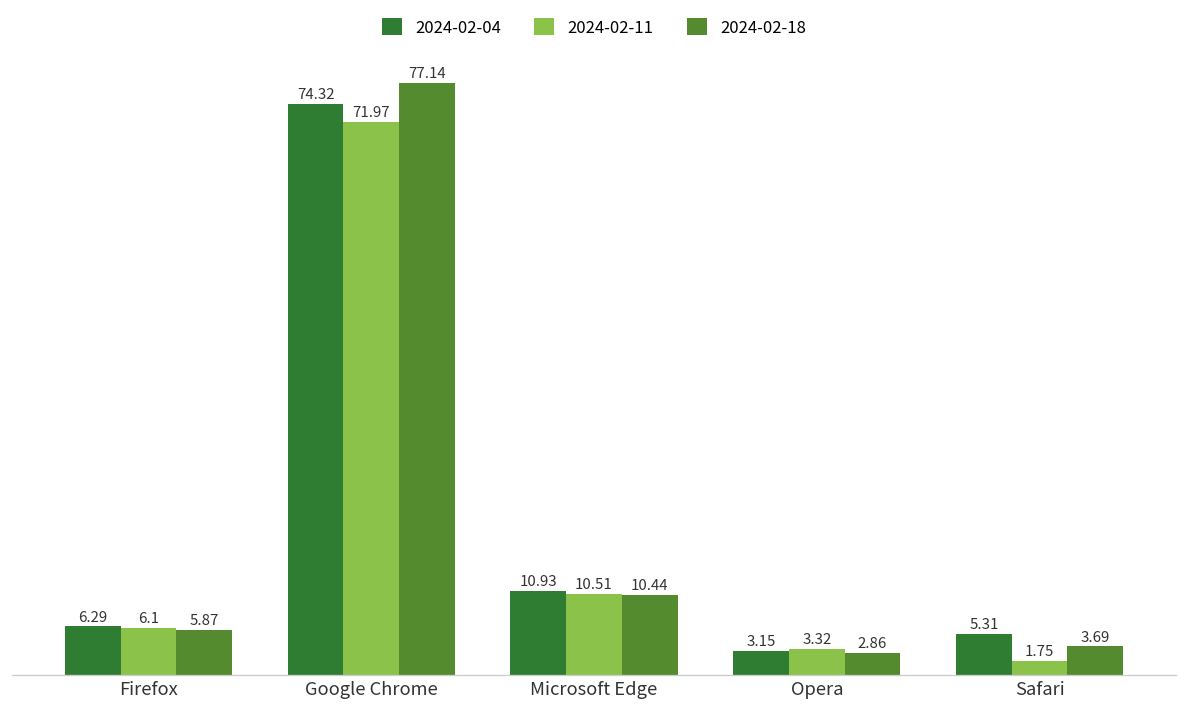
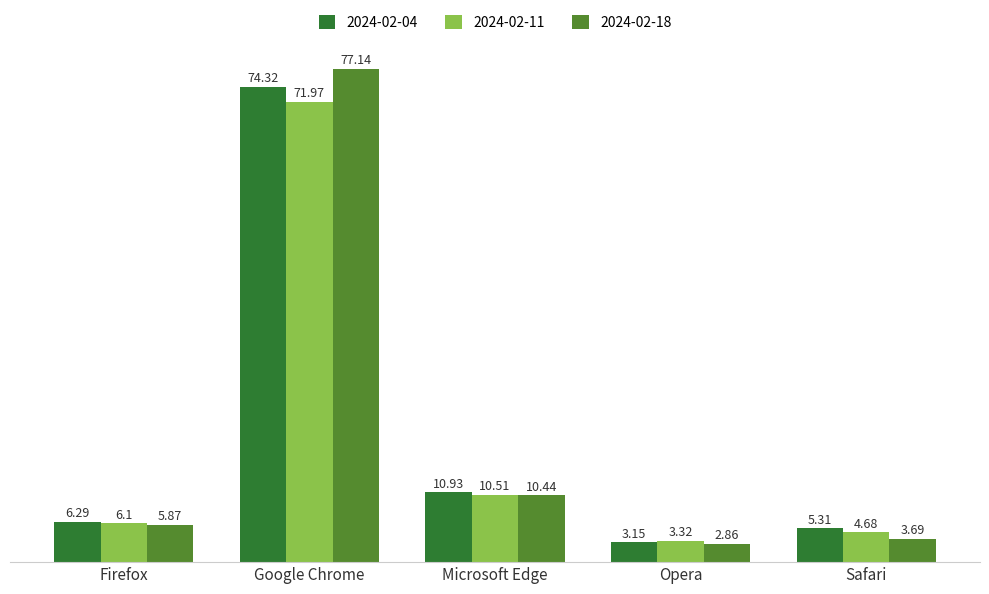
  {
    "2024-02-11": {
      "Firefox": 6.1,
      "Google Chrome": 71.97,
      "Microsoft Edge": 10.51,
      "Opera": 3.32,
-     "Safari": 1.75
+     "Safari": 4.68
    }
  }
